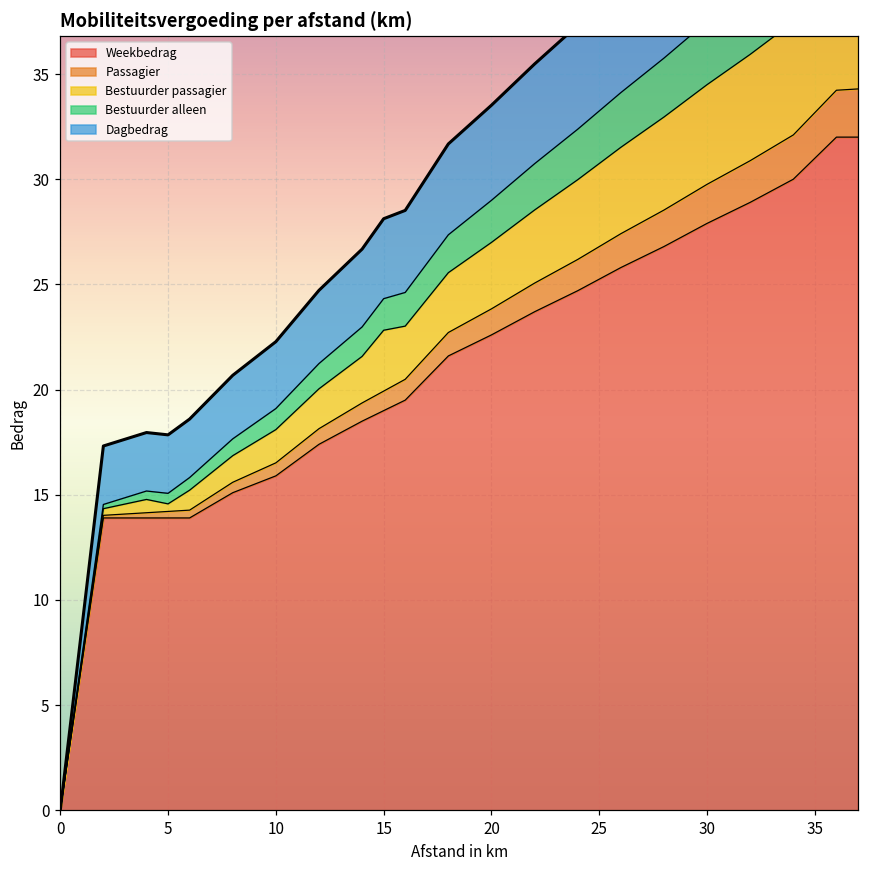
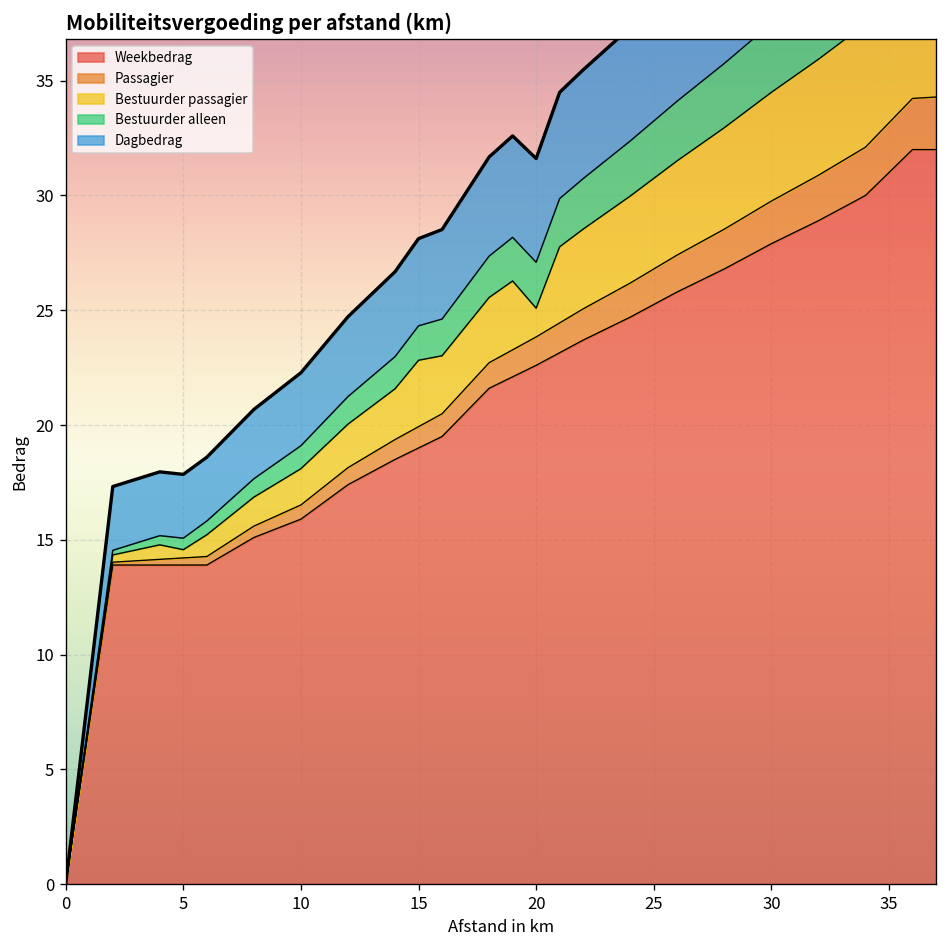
  {
    "Bestuurder passagier": {
      "5": 0.4,
      "10": 1.6,
      "15": 2.9,
-     "20": 3.2,
+     "20": 1.3,
      "25": 3.9,
      "30": 4.7
    },
    "Bestuurder alleen": {
      "5": 0.5,
      "10": 1.0,
      "15": 1.5,
      "20": 2.0,
      "25": 2.5
    },
    "Dagbedrag": {
      "5": 2.8,
      "10": 3.2,
      "15": 3.8,
      "20": 4.5
    }
  }
